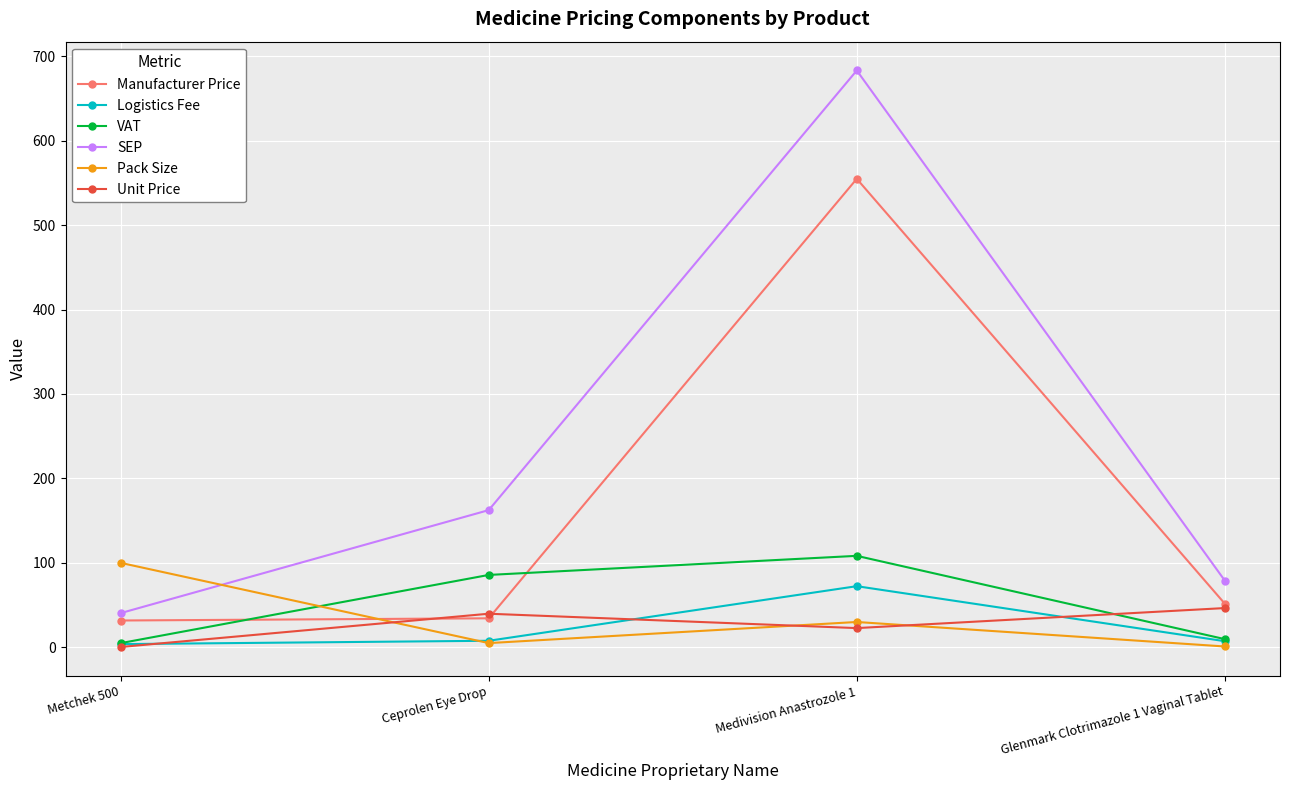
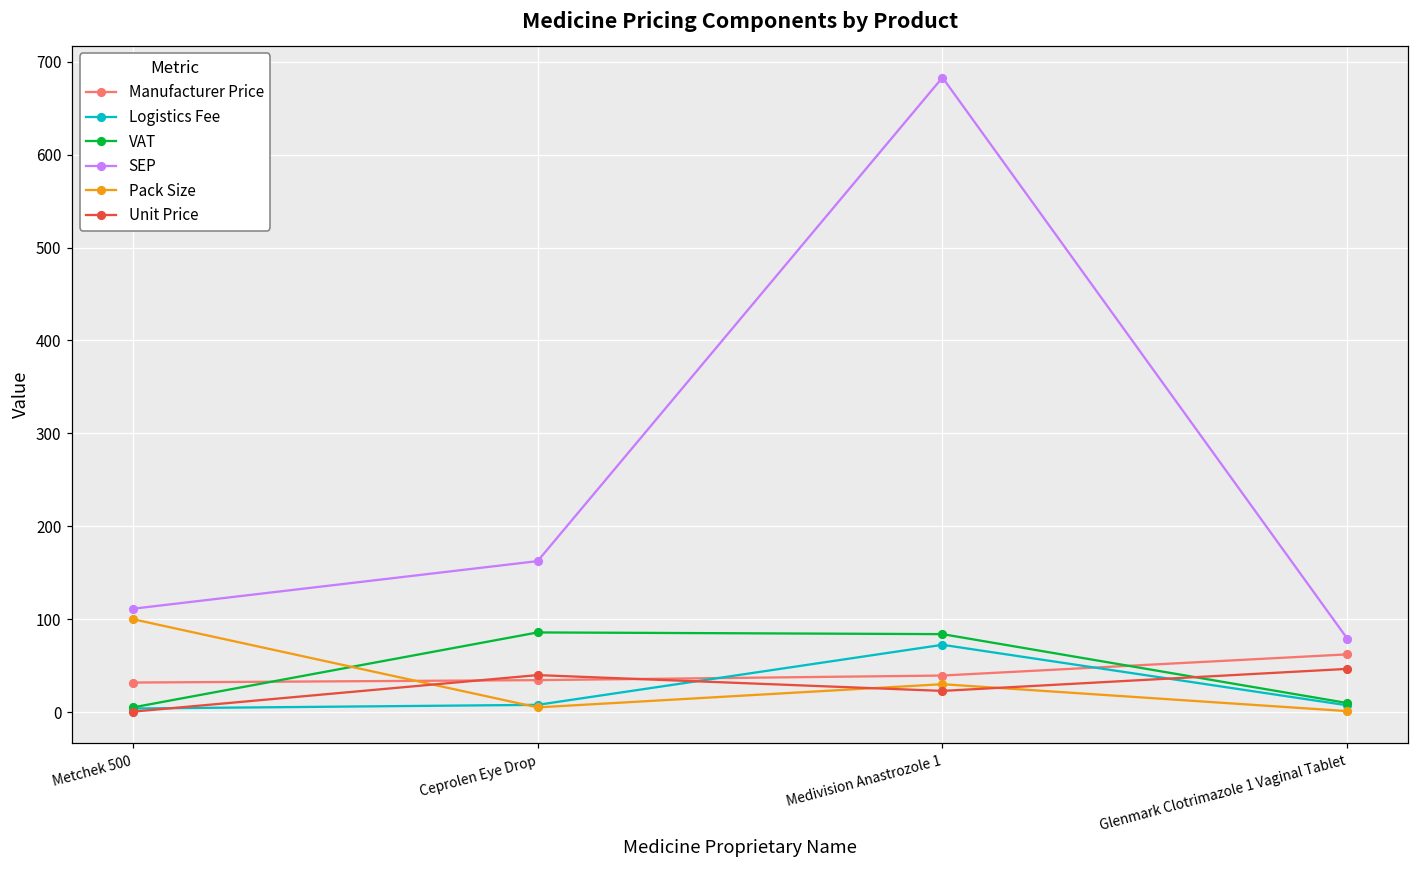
  {
    "Manufacturer Price": {
      "Metchek 500": 30,
      "Ceprolen Eye Drop": 30,
-     "Medivision Anastrozole 1": 550,
-     "Glenmark Clotrimazole 1 Vaginal Tablet": 50
+     "Medivision Anastrozole 1": 40,
+     "Glenmark Clotrimazole 1 Vaginal Tablet": 60
    },
    "Logistics Fee": {
      "Medivision Anastrozole 1": 70
    },
    "VAT": {
      "Ceprolen Eye Drop": 90,
-     "Medivision Anastrozole 1": 110
+     "Medivision Anastrozole 1": 80
    },
    "SEP": {
-     "Metchek 500": 40,
+     "Metchek 500": 110,
      "Ceprolen Eye Drop": 160,
      "Medivision Anastrozole 1": 680,
      "Glenmark Clotrimazole 1 Vaginal Tablet": 80
    },
    "Pack Size": {
      "Metchek 500": 100,
      "Medivision Anastrozole 1": 30,
      "Glenmark Clotrimazole 1 Vaginal Tablet": 0
    },
    "Unit Price": {
      "Metchek 500": 0,
      "Ceprolen Eye Drop": 40,
      "Medivision Anastrozole 1": 20,
      "Glenmark Clotrimazole 1 Vaginal Tablet": 50
    }
  }
